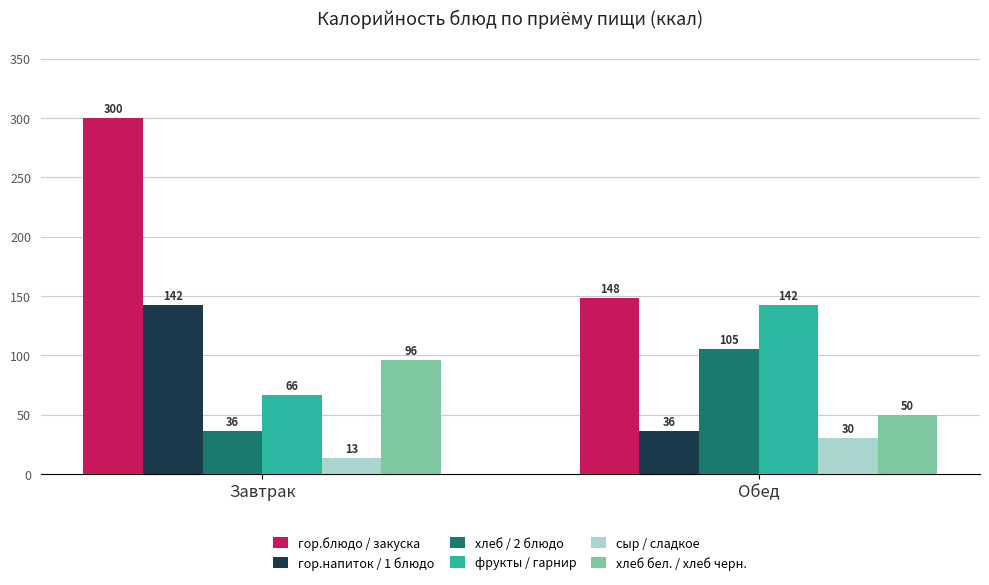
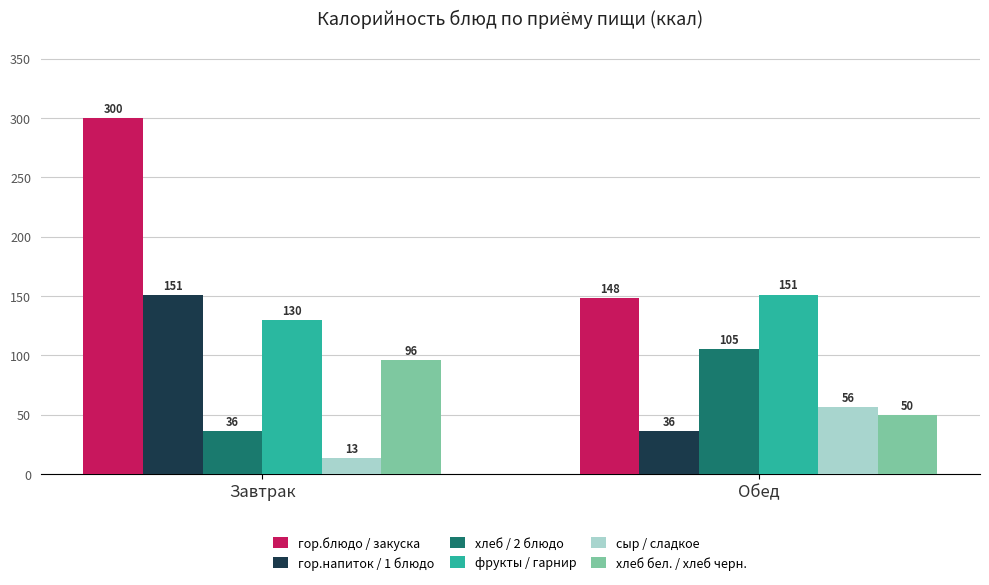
  {
    "гор.блюдо / закуска": {
      "Завтрак": 300,
      "Обед": 148
    },
    "гор.напиток / 1 блюдо": {
-     "Завтрак": 142,
+     "Завтрак": 151,
      "Обед": 36
    },
    "хлеб / 2 блюдо": {
      "Завтрак": 36,
      "Обед": 105
    },
    "фрукты / гарнир": {
-     "Завтрак": 66,
-     "Обед": 142
+     "Завтрак": 130,
+     "Обед": 151
    },
    "сыр / сладкое": {
      "Завтрак": 13,
-     "Обед": 30
+     "Обед": 56
    },
    "хлеб бел. / хлеб черн.": {
      "Завтрак": 96,
      "Обед": 50
    }
  }
